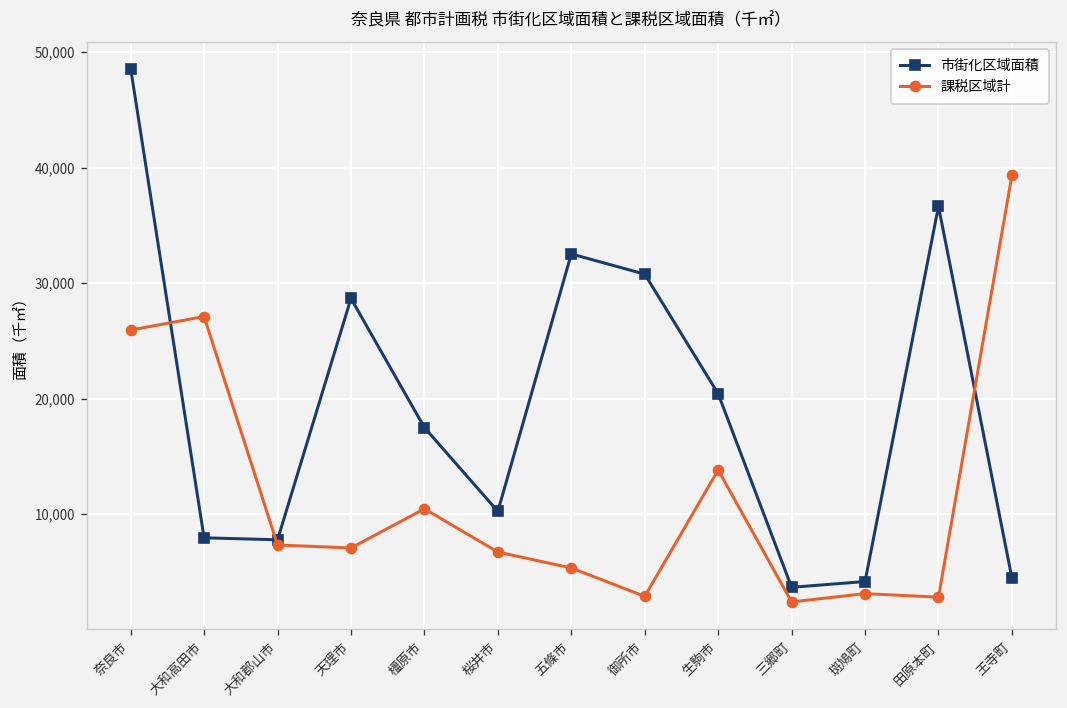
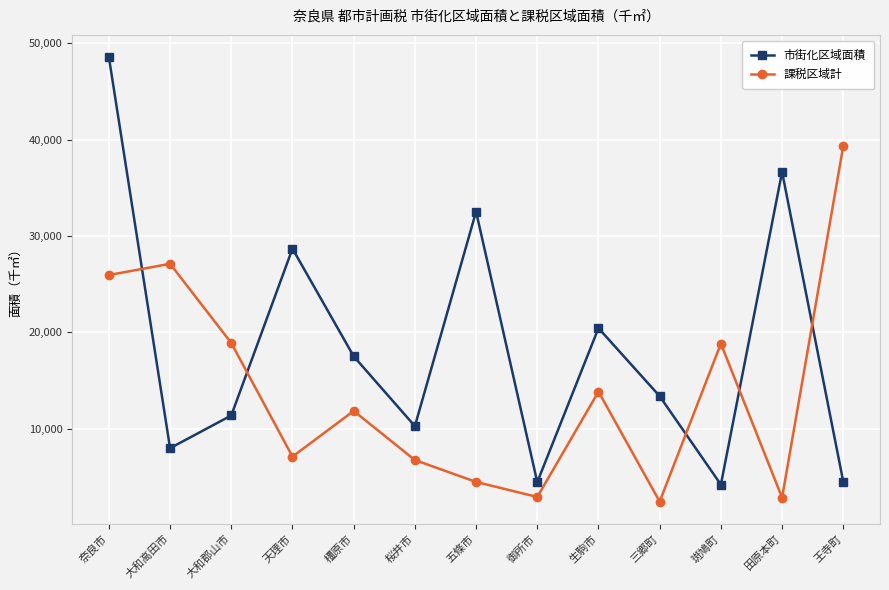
  {
    "市街化区域面積": {
      "奈良市": "49,000",
      "大和高田市": "8,000",
-     "大和郡山市": "8,000",
+     "大和郡山市": "11,000",
      "天理市": "29,000",
      "橿原市": "18,000",
      "桜井市": "10,000",
      "五條市": "33,000",
-     "御所市": "31,000",
+     "御所市": "4,000",
      "生駒市": "20,000",
-     "三郷町": "4,000",
+     "三郷町": "13,000",
      "斑鳩町": "4,000",
      "田原本町": "37,000",
      "王寺町": "4,000"
    },
    "課税区域計": {
      "奈良市": "26,000",
      "大和高田市": "27,000",
-     "大和郡山市": "7,000",
+     "大和郡山市": "19,000",
      "天理市": "7,000",
-     "橿原市": "10,000",
+     "橿原市": "12,000",
      "桜井市": "7,000",
-     "五條市": "5,000",
+     "五條市": "4,000",
      "御所市": "3,000",
      "生駒市": "14,000",
      "三郷町": "2,000",
-     "斑鳩町": "3,000",
+     "斑鳩町": "19,000",
      "田原本町": "3,000",
      "王寺町": "39,000"
    }
  }
